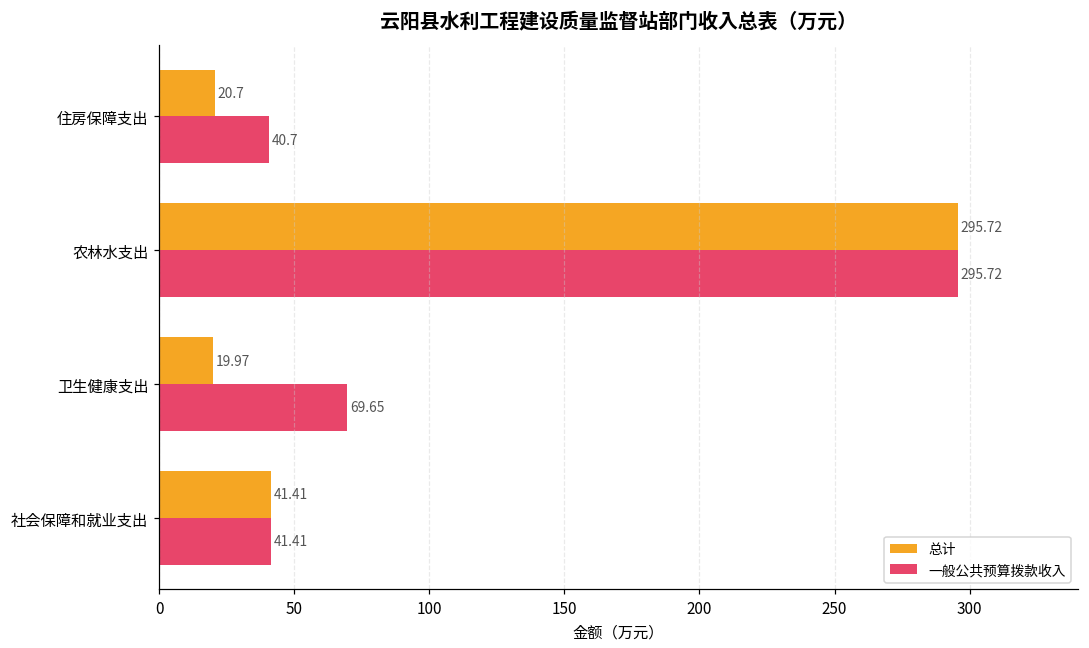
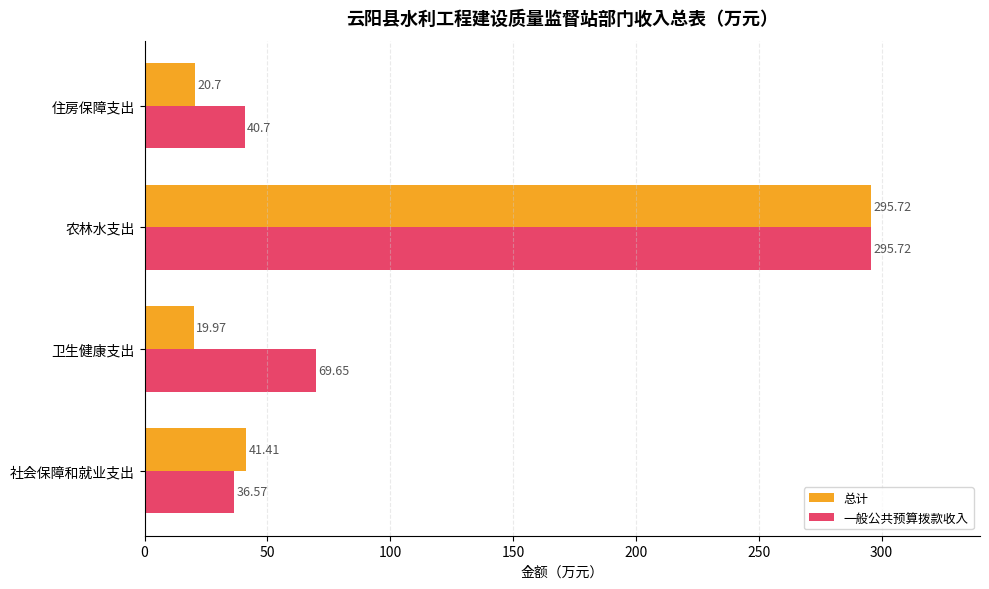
  {
    "总计": {
      "住房保障支出": 20.7,
      "农林水支出": 295.72,
      "卫生健康支出": 19.97,
      "社会保障和就业支出": 41.41
    },
    "一般公共预算拨款收入": {
      "住房保障支出": 40.7,
      "农林水支出": 295.72,
      "卫生健康支出": 69.65,
-     "社会保障和就业支出": 41.41
+     "社会保障和就业支出": 36.57
    }
  }
